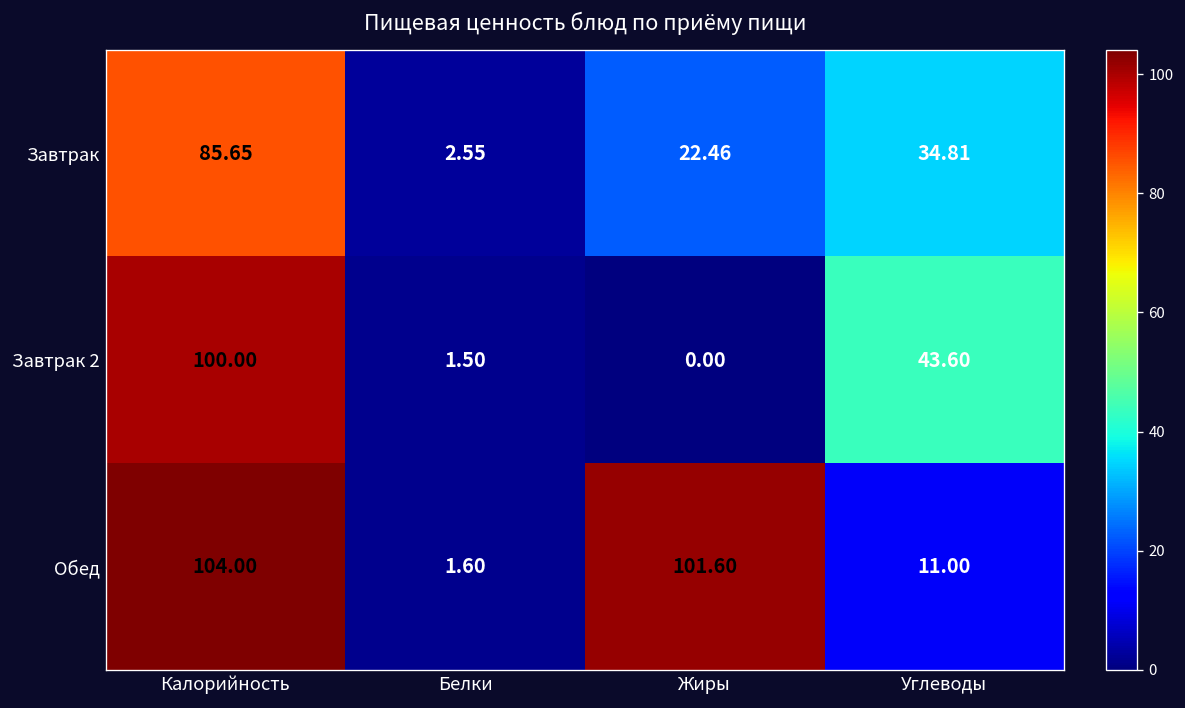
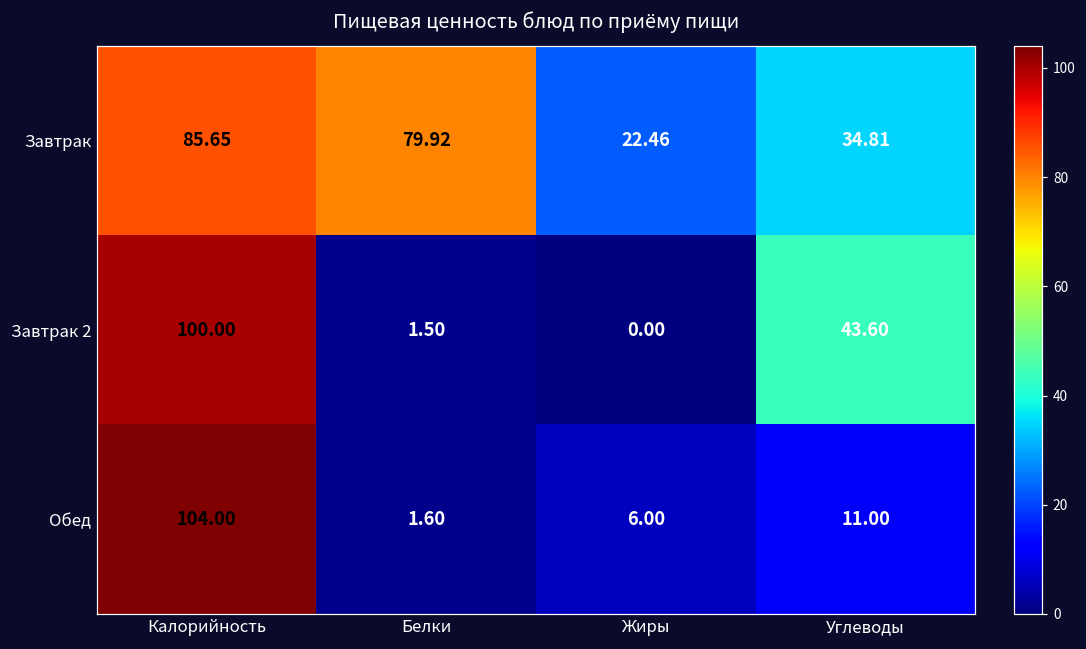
  {
    "Завтрак": {
      "Калорийность": 85.65,
-     "Белки": 2.55,
+     "Белки": 79.92,
      "Жиры": 22.46,
      "Углеводы": 34.81
    },
    "Завтрак 2": {
      "Калорийность": 100.00,
      "Белки": 1.50,
      "Жиры": 0.00,
      "Углеводы": 43.60
    },
    "Обед": {
      "Калорийность": 104.00,
      "Белки": 1.60,
-     "Жиры": 101.60,
+     "Жиры": 6.00,
      "Углеводы": 11.00
    }
  }
